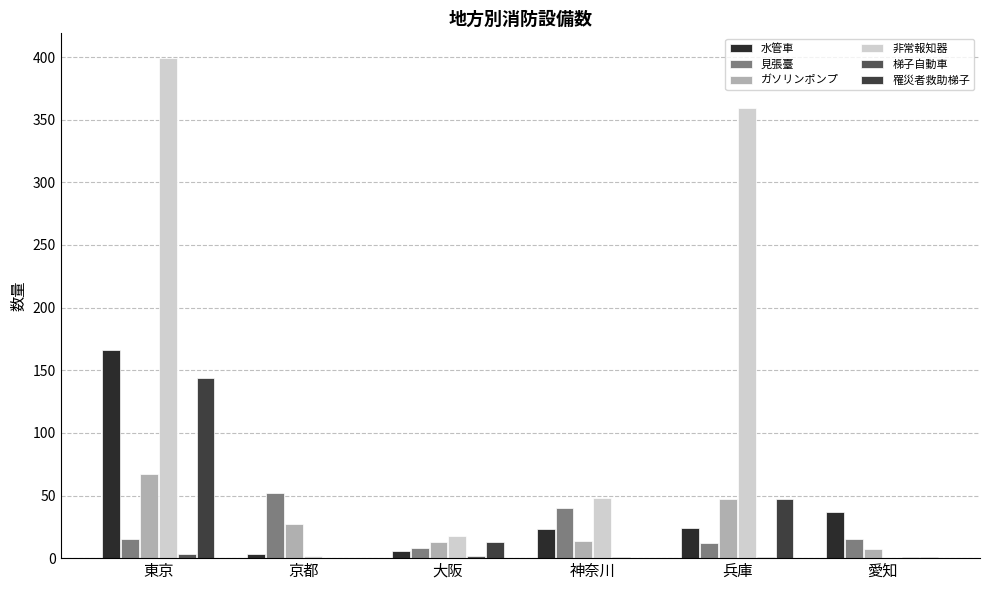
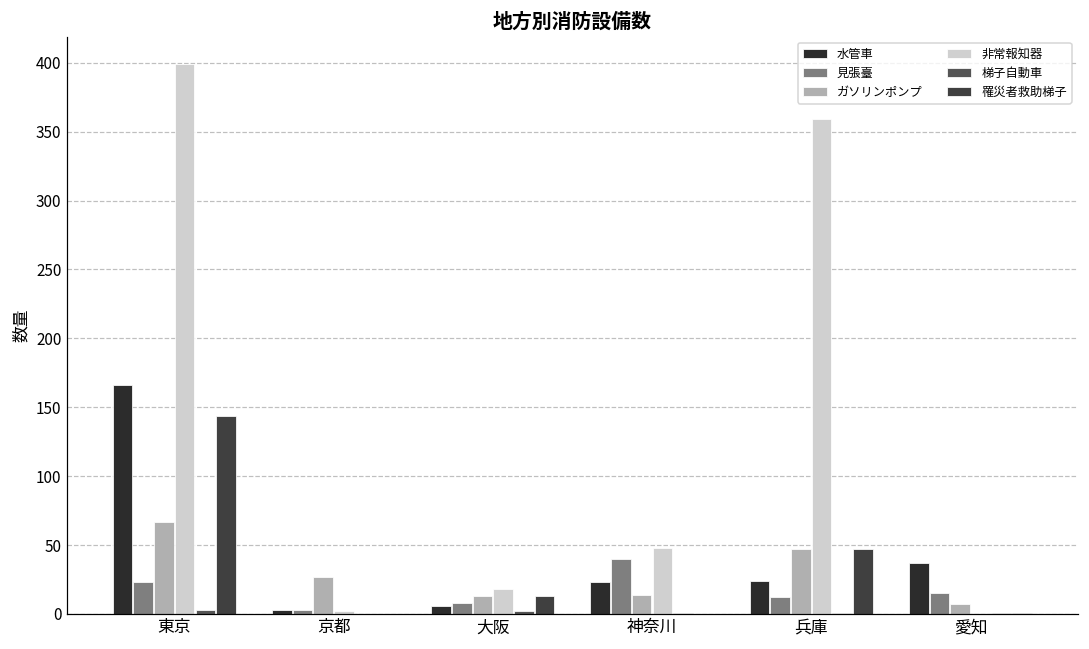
  {
    "見張臺": {
-     "東京": 15,
-     "京都": 52,
+     "東京": 23,
+     "京都": 3,
      "大阪": 8,
      "神奈川": 40,
      "兵庫": 12,
      "愛知": 15
    }
  }
